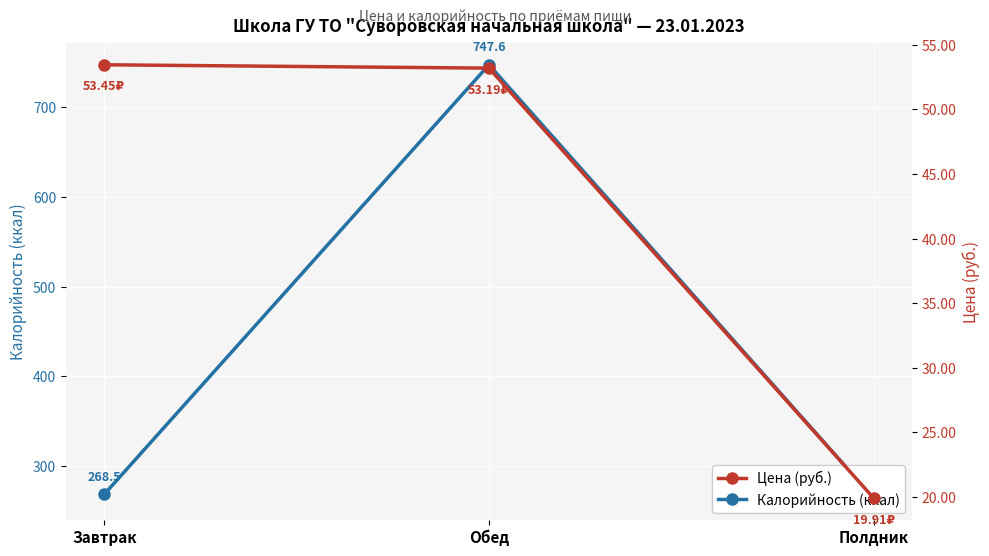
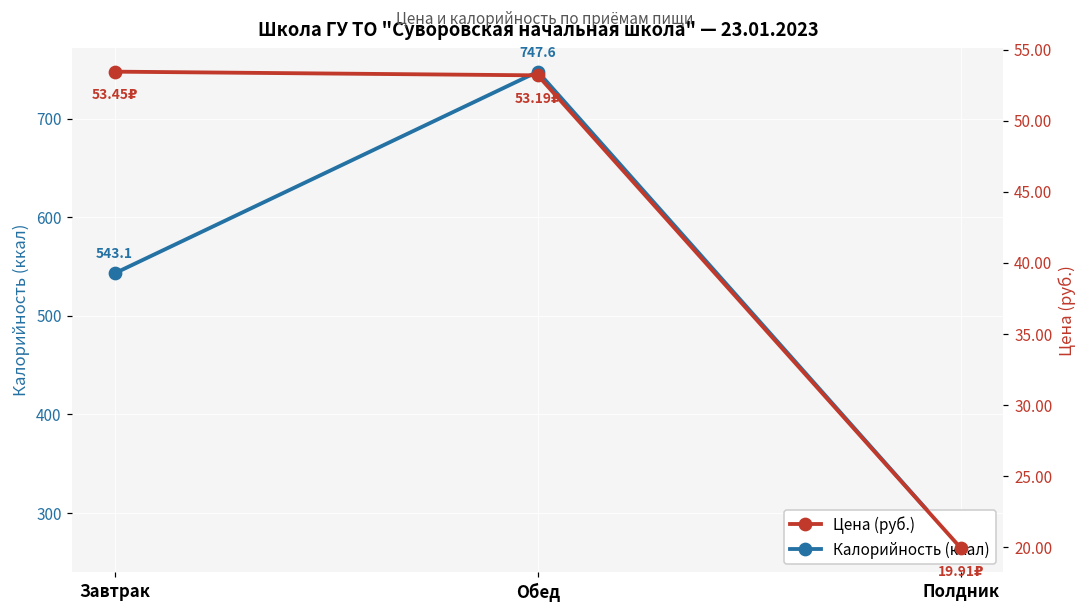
  {
    "Калорийность (ккал)": {
-     "Завтрак": "268.5",
+     "Завтрак": "543.1",
      "Обед": "747.6"
    },
    "Цена (руб.)": {
      "Завтрак": "53.45₽",
      "Обед": "53.19₽"
    }
  }
